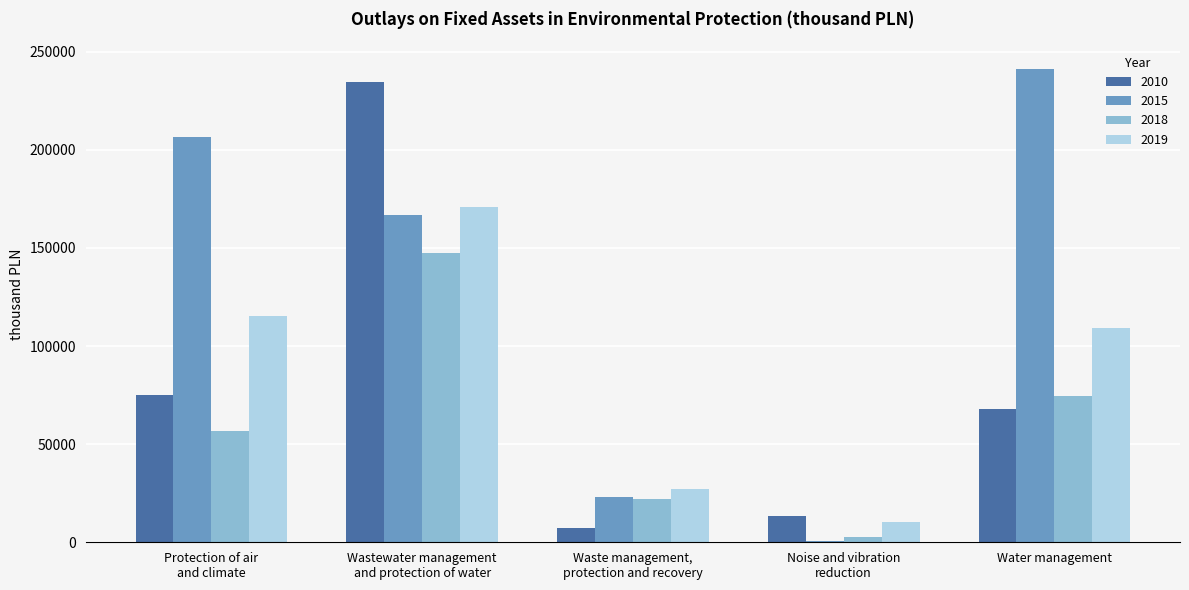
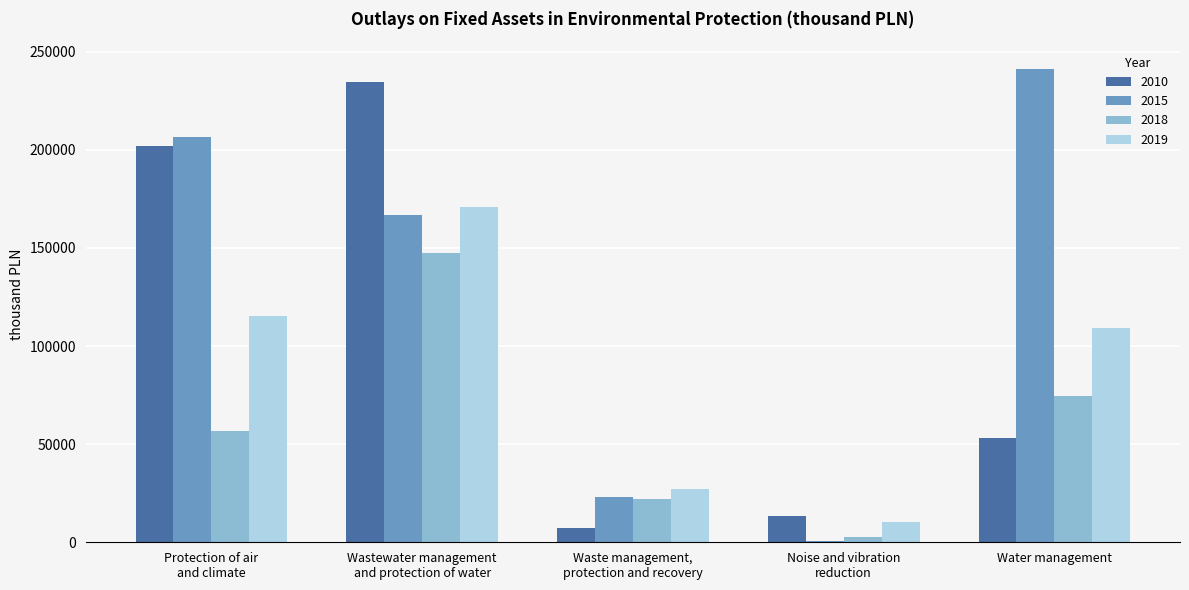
  {
    "2010": {
-     "Protection of air and climate": 75000,
+     "Protection of air and climate": 202000,
      "Wastewater management and protection of water": 235000,
      "Waste management, protection and recovery": 7000,
      "Noise and vibration reduction": 13000,
-     "Water management": 68000
+     "Water management": 53000
    }
  }
